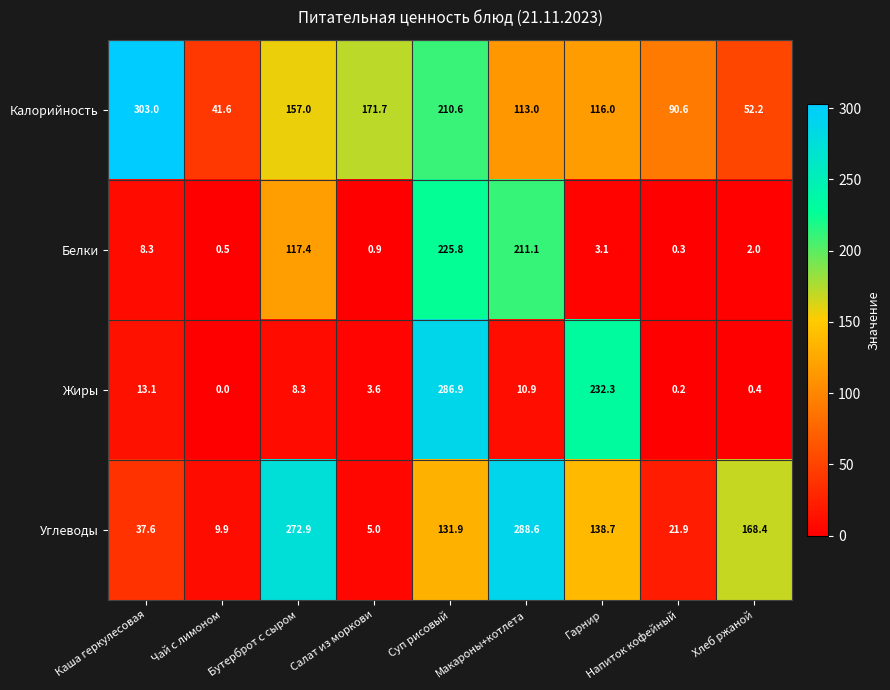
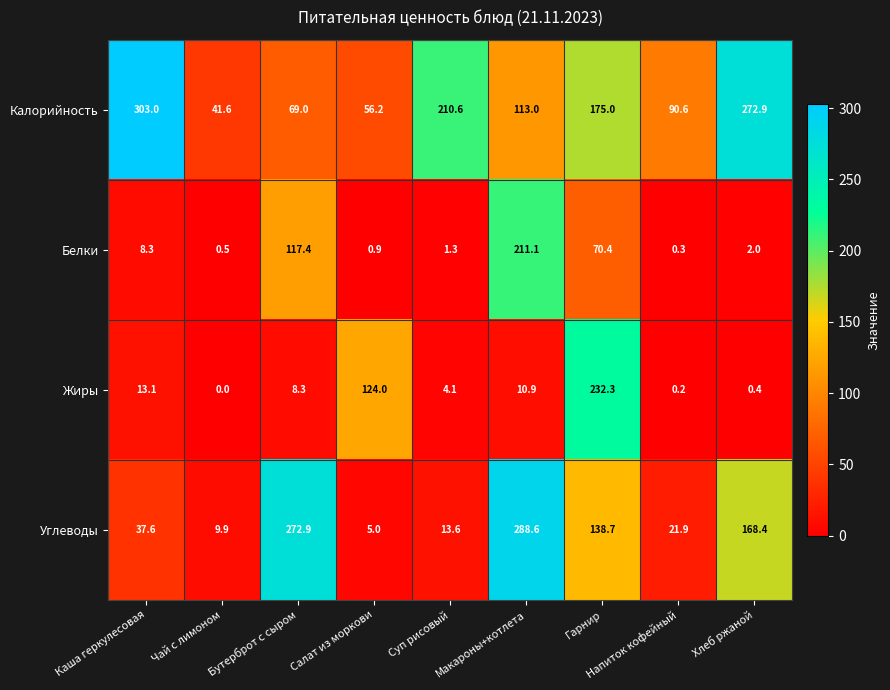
  {
    "Калорийность": {
      "Каша геркулесовая": 303.0,
      "Чай с лимоном": 41.6,
-     "Бутерброт с сыром": 157.0,
-     "Салат из моркови": 171.7,
+     "Бутерброт с сыром": 69.0,
+     "Салат из моркови": 56.2,
      "Суп рисовый": 210.6,
      "Макароны+котлета": 113.0,
-     "Гарнир": 116.0,
+     "Гарнир": 175.0,
      "Напиток кофейный": 90.6,
-     "Хлеб ржаной": 52.2
+     "Хлеб ржаной": 272.9
    },
    "Белки": {
      "Каша геркулесовая": 8.3,
      "Чай с лимоном": 0.5,
      "Бутерброт с сыром": 117.4,
      "Салат из моркови": 0.9,
-     "Суп рисовый": 225.8,
+     "Суп рисовый": 1.3,
      "Макароны+котлета": 211.1,
-     "Гарнир": 3.1,
+     "Гарнир": 70.4,
      "Напиток кофейный": 0.3,
      "Хлеб ржаной": 2.0
    },
    "Жиры": {
      "Каша геркулесовая": 13.1,
      "Чай с лимоном": 0.0,
      "Бутерброт с сыром": 8.3,
-     "Салат из моркови": 3.6,
-     "Суп рисовый": 286.9,
+     "Салат из моркови": 124.0,
+     "Суп рисовый": 4.1,
      "Макароны+котлета": 10.9,
      "Гарнир": 232.3,
      "Напиток кофейный": 0.2,
      "Хлеб ржаной": 0.4
    },
    "Углеводы": {
      "Каша геркулесовая": 37.6,
      "Чай с лимоном": 9.9,
      "Бутерброт с сыром": 272.9,
      "Салат из моркови": 5.0,
-     "Суп рисовый": 131.9,
+     "Суп рисовый": 13.6,
      "Макароны+котлета": 288.6,
      "Гарнир": 138.7,
      "Напиток кофейный": 21.9,
      "Хлеб ржаной": 168.4
    }
  }
